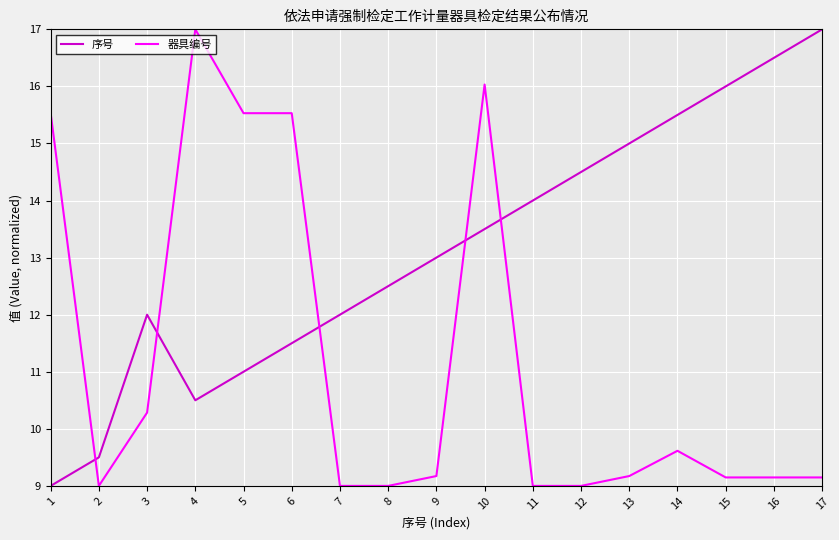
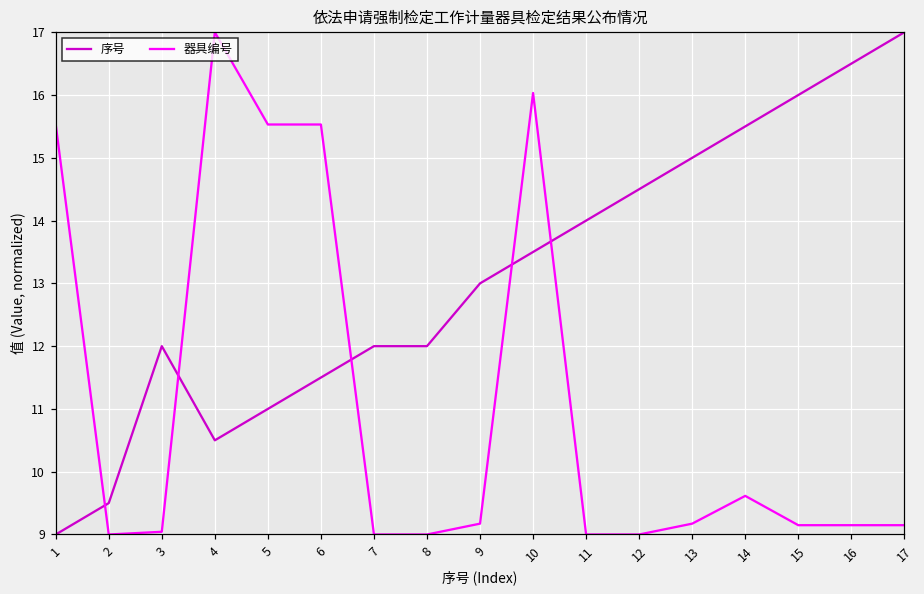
  {
    "序号": {
      "1": 9.0,
      "2": 9.5,
      "3": 12.0,
      "4": 10.5,
      "5": 11.0,
      "6": 11.5,
      "7": 12.0,
-     "8": 12.5,
+     "8": 12.0,
      "9": 13.0,
      "10": 13.5,
      "11": 14.0,
      "12": 14.5,
      "13": 15.0,
      "14": 15.5,
      "15": 16.0,
      "16": 16.5,
      "17": 17.0
    },
    "器具编号": {
      "1": 15.5,
      "2": 9.0,
-     "3": 10.3,
+     "3": 9.0,
      "4": 17.0,
      "5": 15.5,
      "6": 15.5,
      "7": 9.0,
      "8": 9.0,
      "9": 9.2,
      "10": 16.0,
      "11": 9.0,
      "12": 9.0,
      "13": 9.2,
      "14": 9.6,
      "15": 9.1,
      "16": 9.1,
      "17": 9.1
    }
  }
